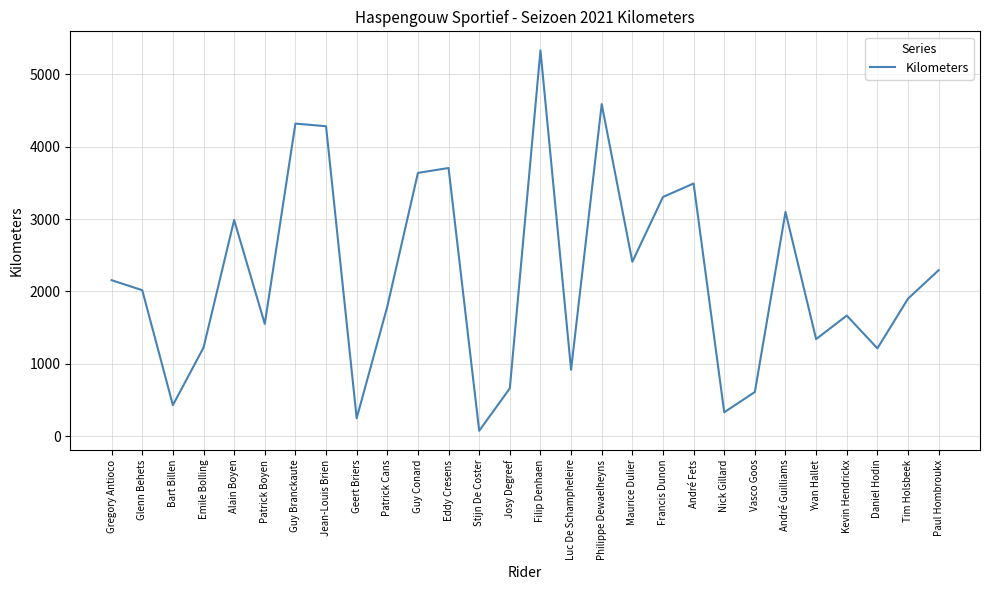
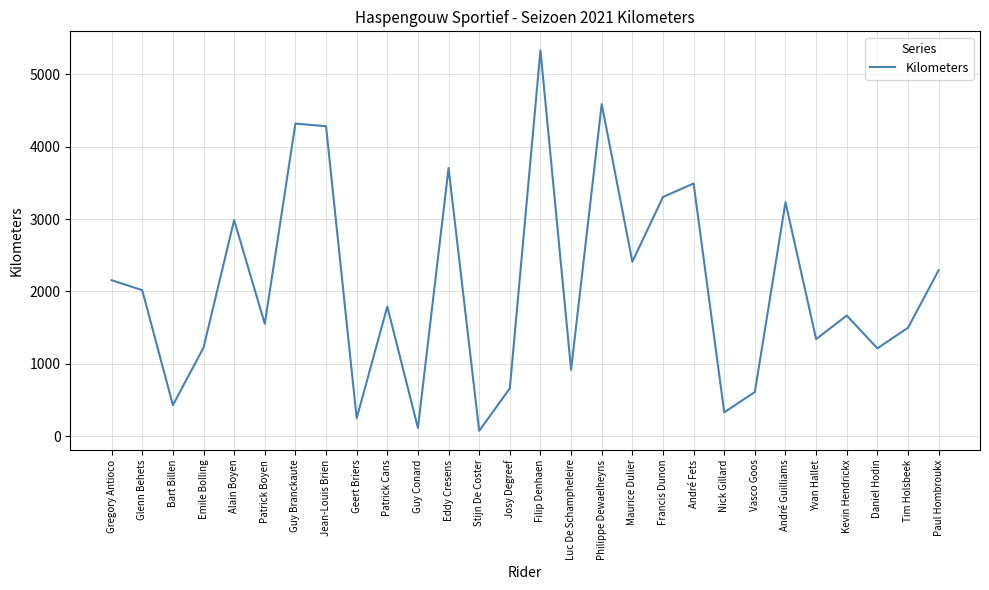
  {
    "Gregory Antioco": 2200,
    "Glenn Behets": 2000,
    "Bart Billen": 400,
    "Emile Bolling": 1200,
    "Alain Boyen": 3000,
    "Patrick Boyen": 1600,
    "Guy Branckaute": 4300,
    "Jean-Louis Brien": 4300,
    "Geert Briers": 200,
    "Patrick Cans": 1800,
-   "Guy Conard": 3600,
+   "Guy Conard": 100,
    "Eddy Cresens": 3700,
    "Stijn De Coster": 100,
    "Josy Degreef": 700,
    "Filip Denhaen": 5300,
    "Luc De Schampheleire": 900,
    "Philippe Dewaelheyns": 4600,
    "Maurice Dulier": 2400,
    "Francis Dunon": 3300,
    "André Fets": 3500,
    "Nick Gillard": 300,
    "Vasco Goos": 600,
-   "André Guilliams": 3100,
+   "André Guilliams": 3200,
    "Yvan Hallet": 1300,
    "Kevin Hendrickx": 1700,
    "Daniel Hodin": 1200,
-   "Tim Holsbeek": 1900,
+   "Tim Holsbeek": 1500,
    "Paul Hombroukx": 2300
  }
